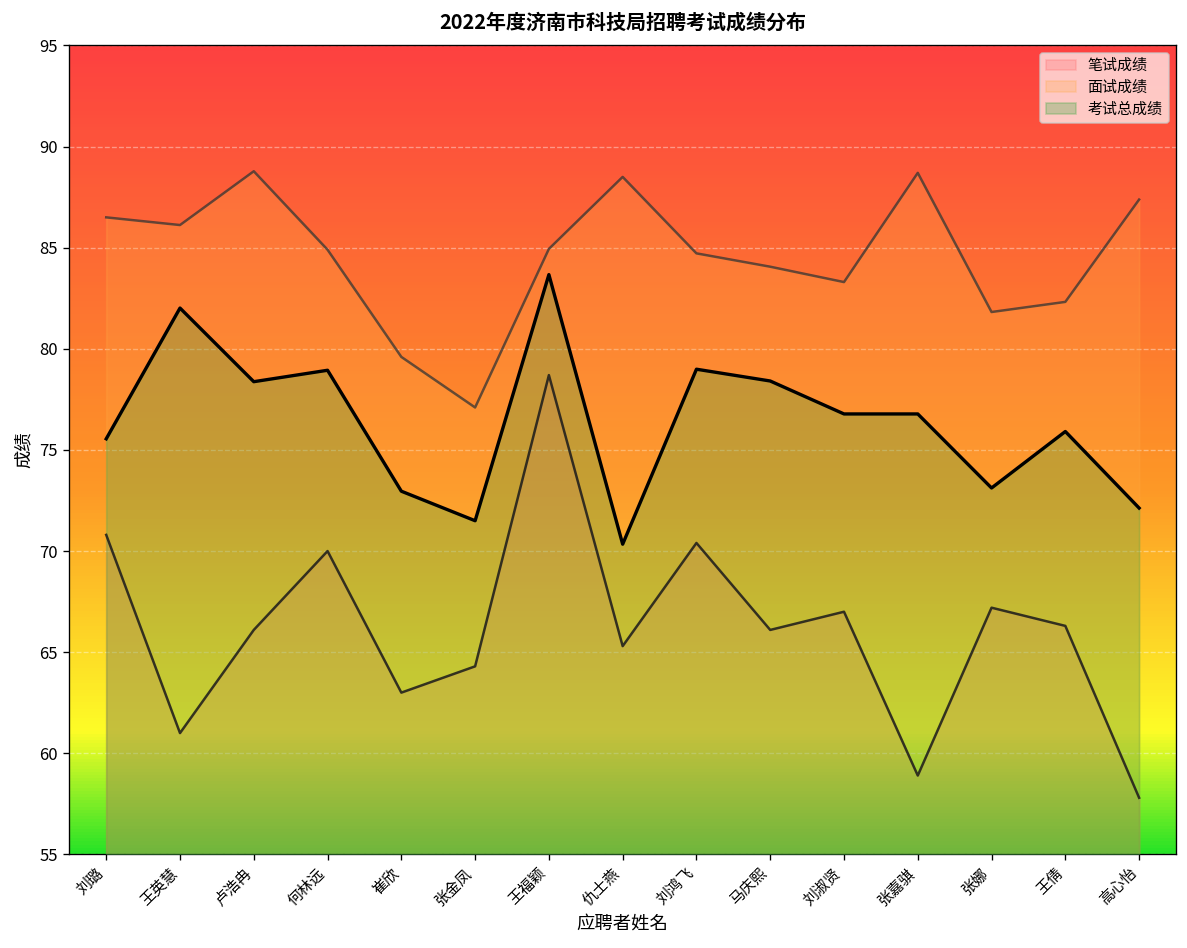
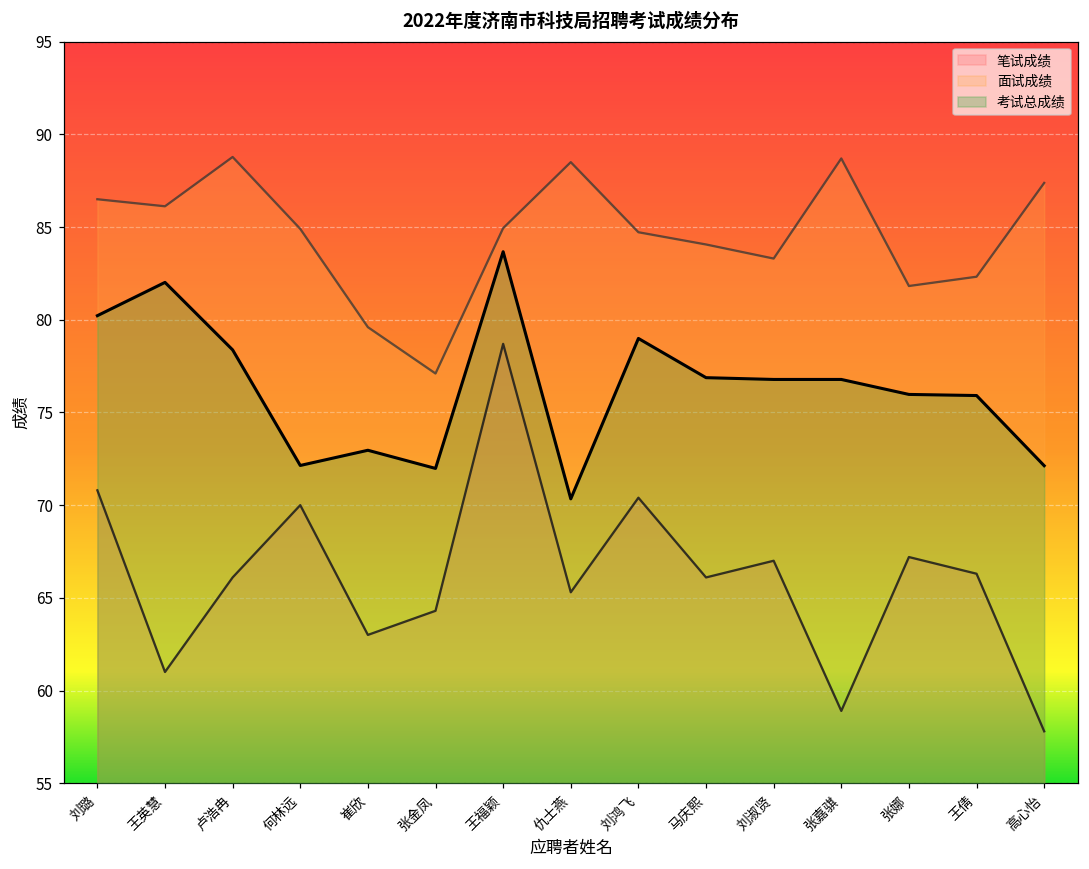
  {
    "考试总成绩": {
-     "刘璐": 75.6,
+     "刘璐": 80.2,
      "王英慧": 82.0,
      "卢浩冉": 78.4,
-     "何林远": 78.9,
+     "何林远": 72.1,
      "崔欣": 73.0,
-     "张金凤": 71.5,
+     "张金凤": 72.0,
      "王福颖": 83.7,
      "仇士燕": 70.3,
      "刘鸿飞": 79.0,
-     "马庆熙": 78.4,
+     "马庆熙": 76.9,
      "刘淑贤": 76.8,
      "张嘉骐": 76.8,
-     "张娜": 73.1,
+     "张娜": 76.0,
      "王倩": 75.9,
      "高心怡": 72.1
    }
  }
